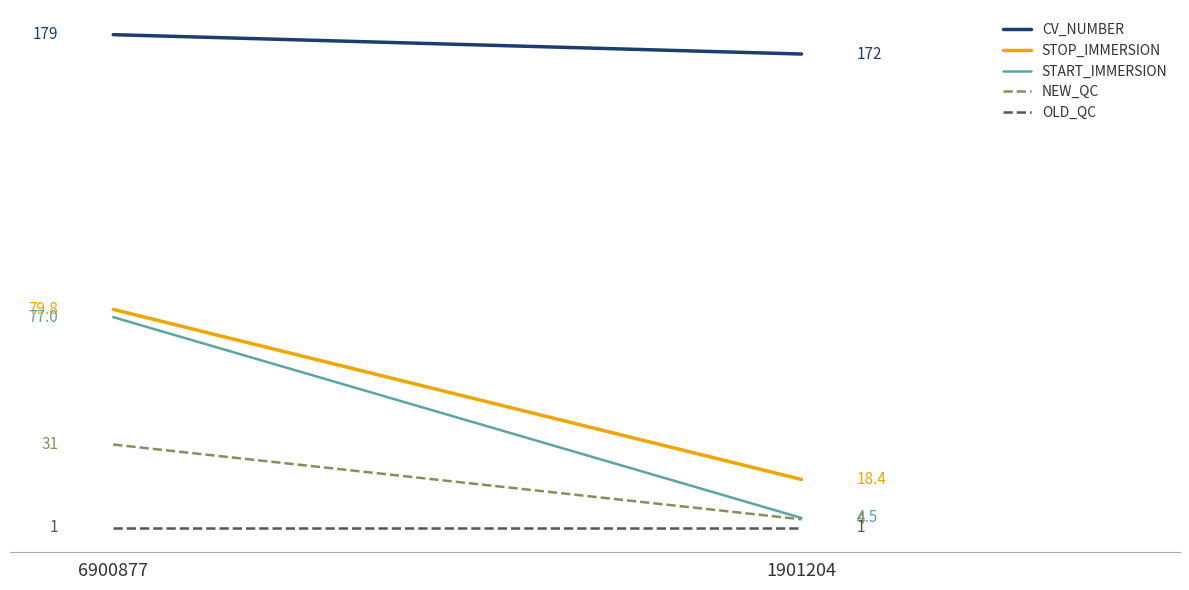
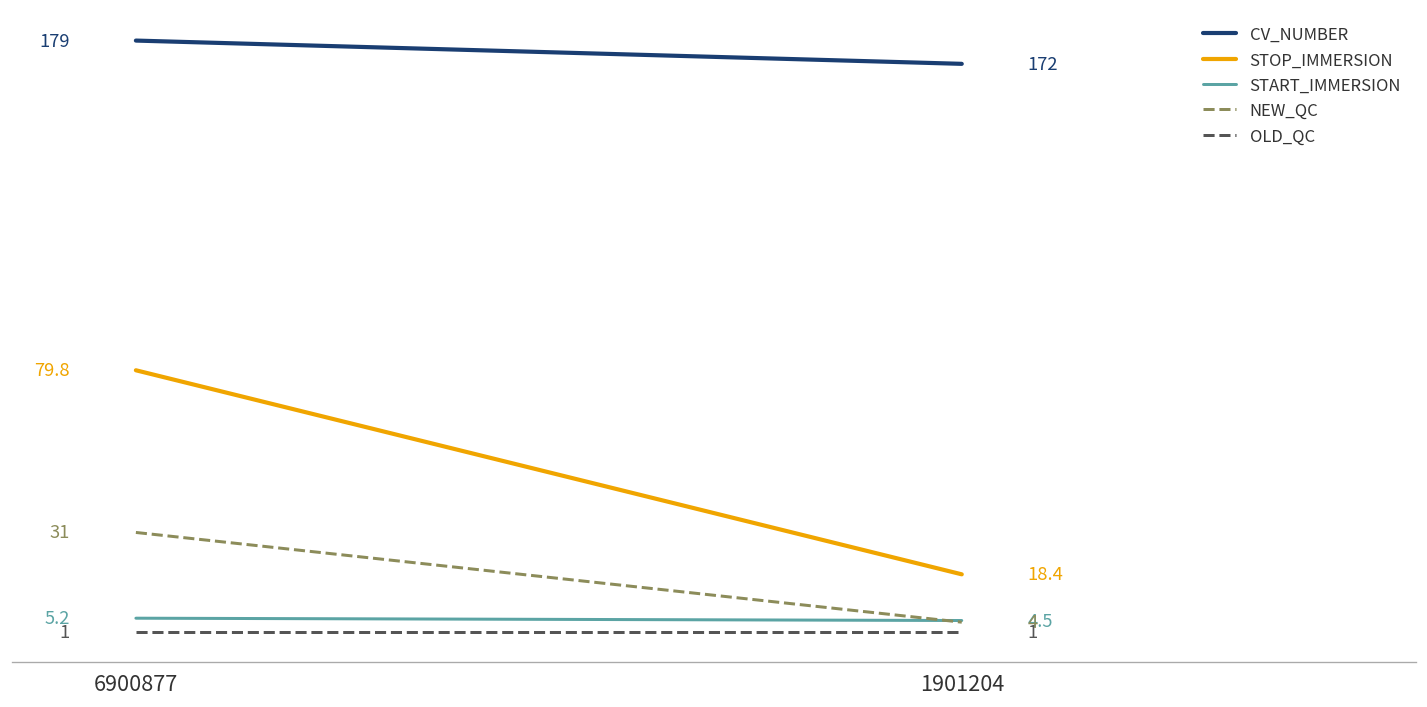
  {
    "START_IMMERSION": {
-     "6900877": 77.0
+     "6900877": 5.2
    }
  }
